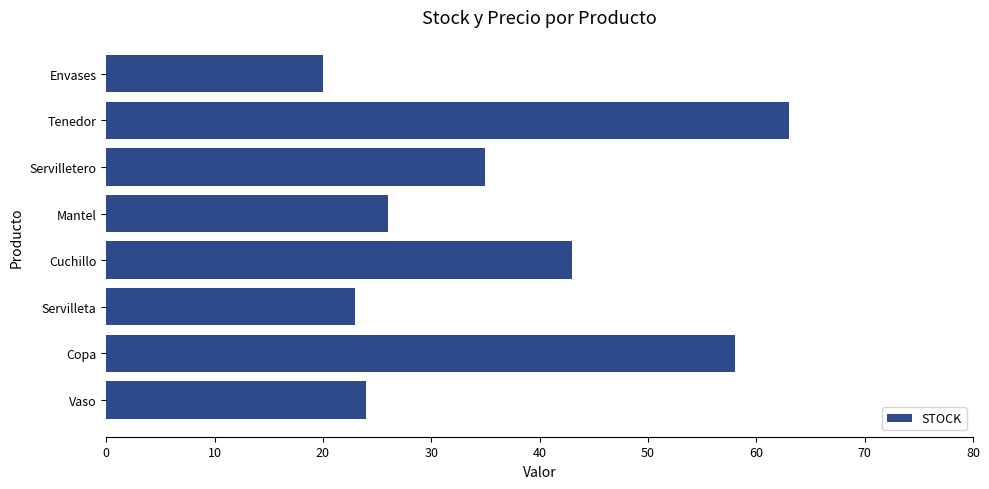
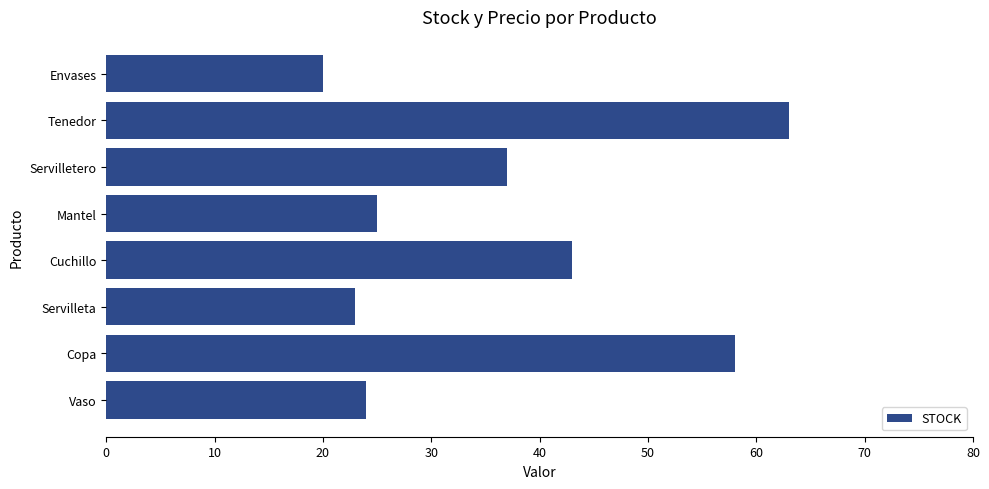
  {
    "Envases": 20,
    "Tenedor": 63,
-   "Servilletero": 35,
-   "Mantel": 26,
+   "Servilletero": 37,
+   "Mantel": 25,
    "Cuchillo": 43,
    "Servilleta": 23,
    "Copa": 58,
    "Vaso": 24
  }
